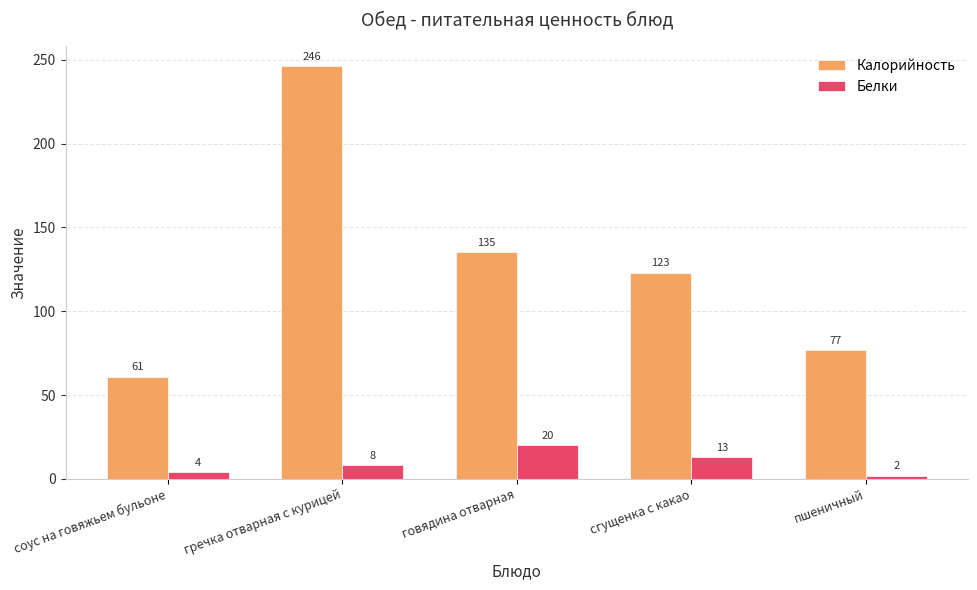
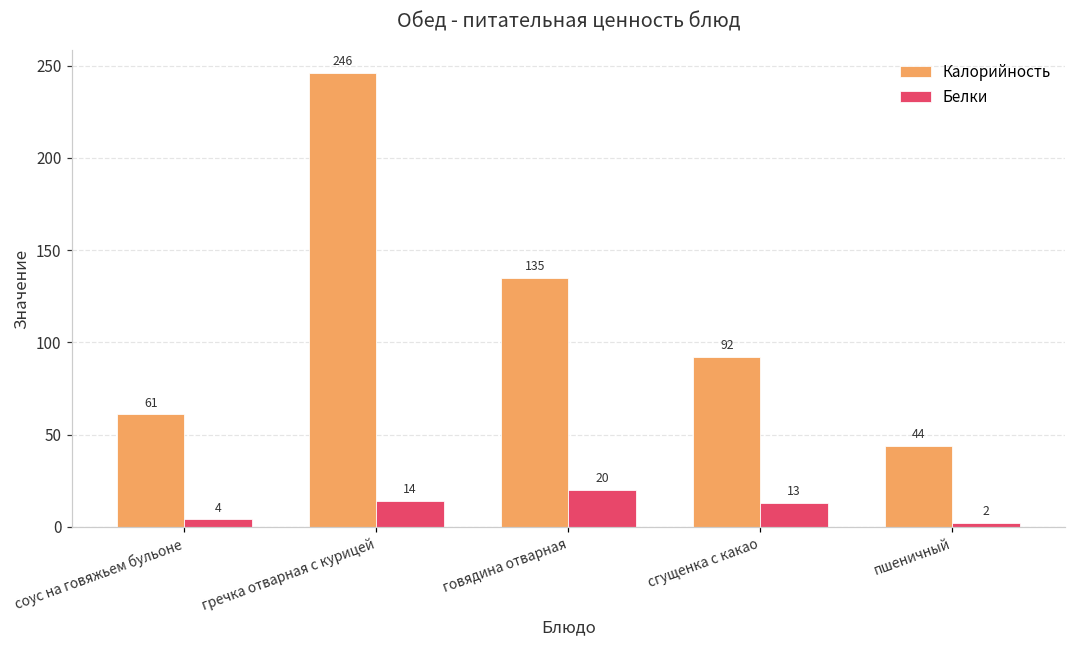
  {
    "Калорийность": {
      "соус на говяжьем бульоне": 61,
      "гречка отварная с курицей": 246,
      "говядина отварная": 135,
-     "сгущенка с какао": 123,
-     "пшеничный": 77
+     "сгущенка с какао": 92,
+     "пшеничный": 44
    },
    "Белки": {
      "соус на говяжьем бульоне": 4,
-     "гречка отварная с курицей": 8,
+     "гречка отварная с курицей": 14,
      "говядина отварная": 20,
      "сгущенка с какао": 13,
      "пшеничный": 2
    }
  }
